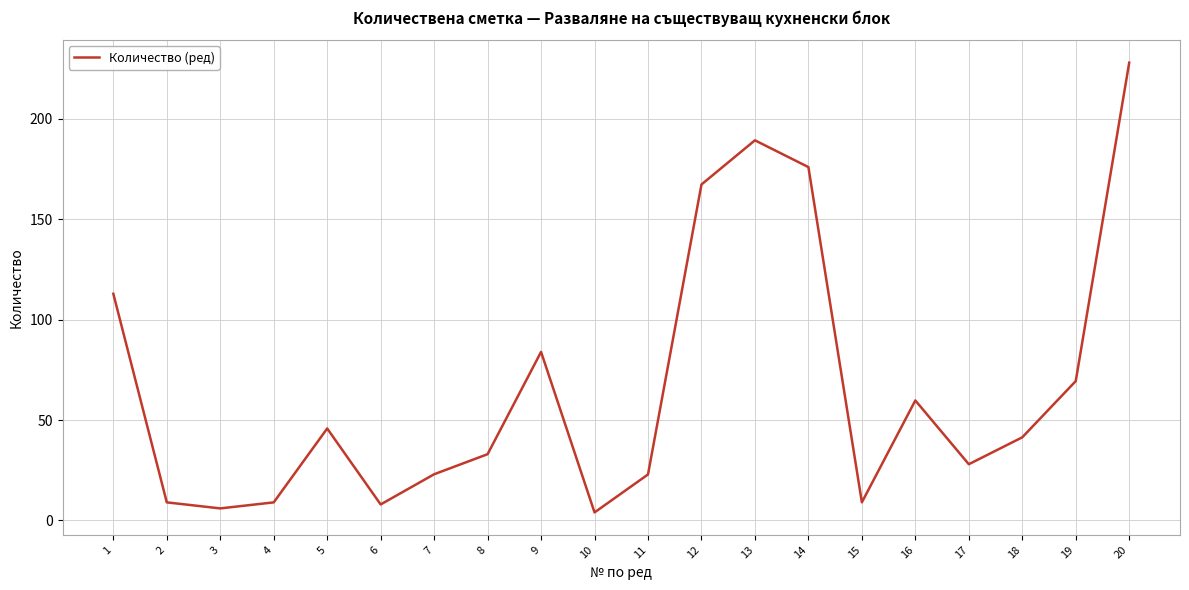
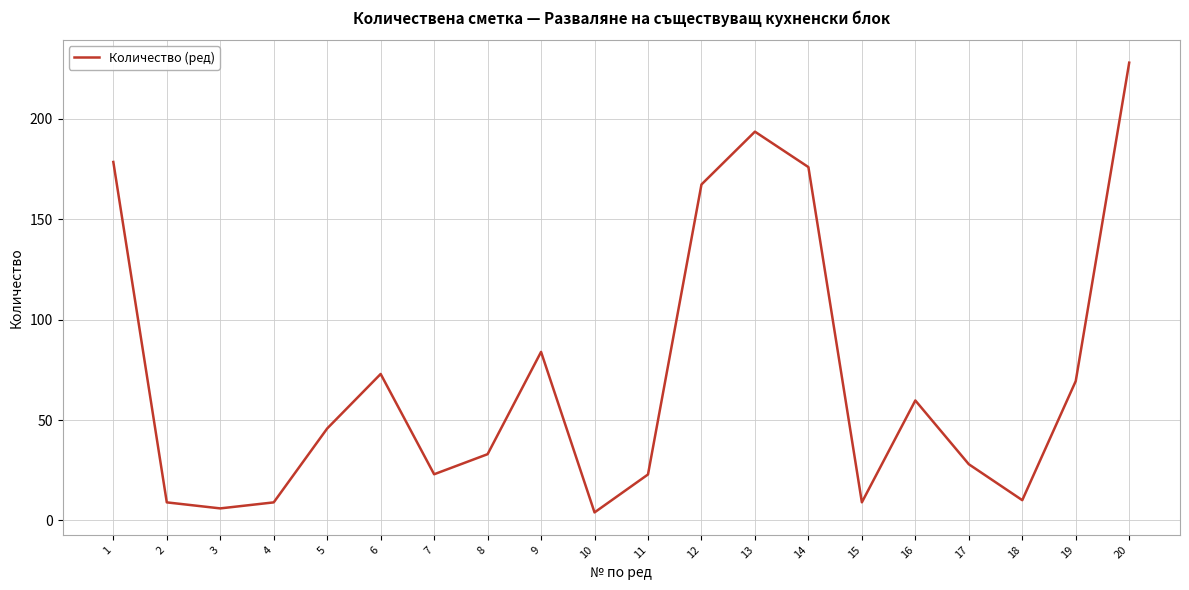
  {
-   "1": 113,
+   "1": 179,
    "2": 9,
    "3": 6,
    "4": 9,
    "5": 46,
-   "6": 8,
+   "6": 73,
    "7": 23,
    "8": 33,
    "9": 84,
    "10": 4,
    "11": 23,
    "12": 167,
-   "13": 189,
+   "13": 194,
    "14": 176,
    "15": 9,
    "16": 60,
    "17": 28,
-   "18": 41,
+   "18": 10,
    "19": 69,
    "20": 228
  }
